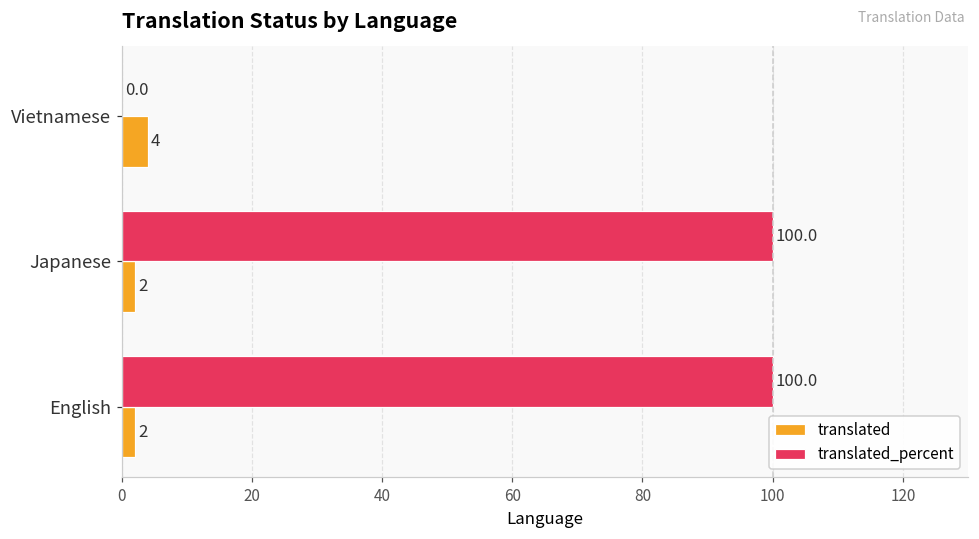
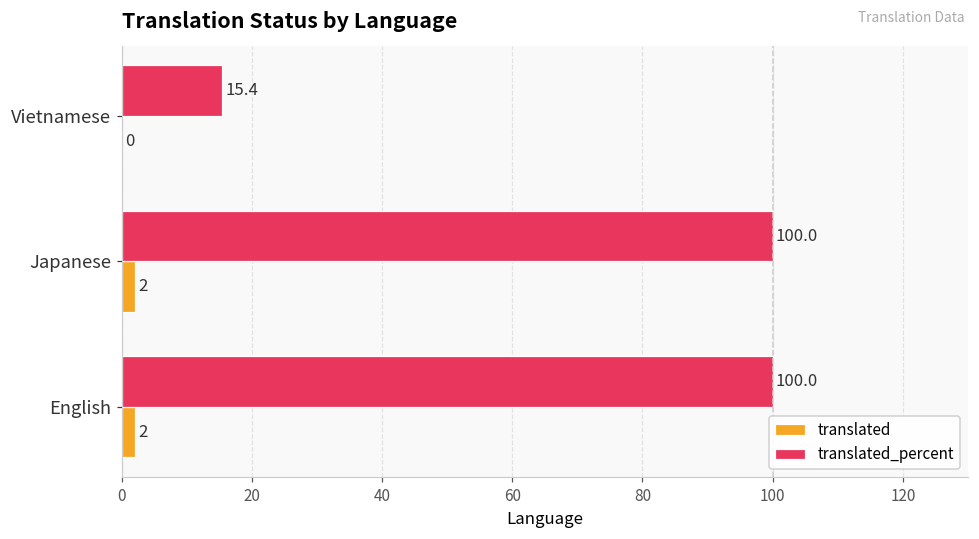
  {
    "translated": {
-     "Vietnamese": 4,
+     "Vietnamese": 0,
      "Japanese": 2,
      "English": 2
    },
    "translated_percent": {
-     "Vietnamese": 0.0,
+     "Vietnamese": 15.4,
      "Japanese": 100.0,
      "English": 100.0
    }
  }
